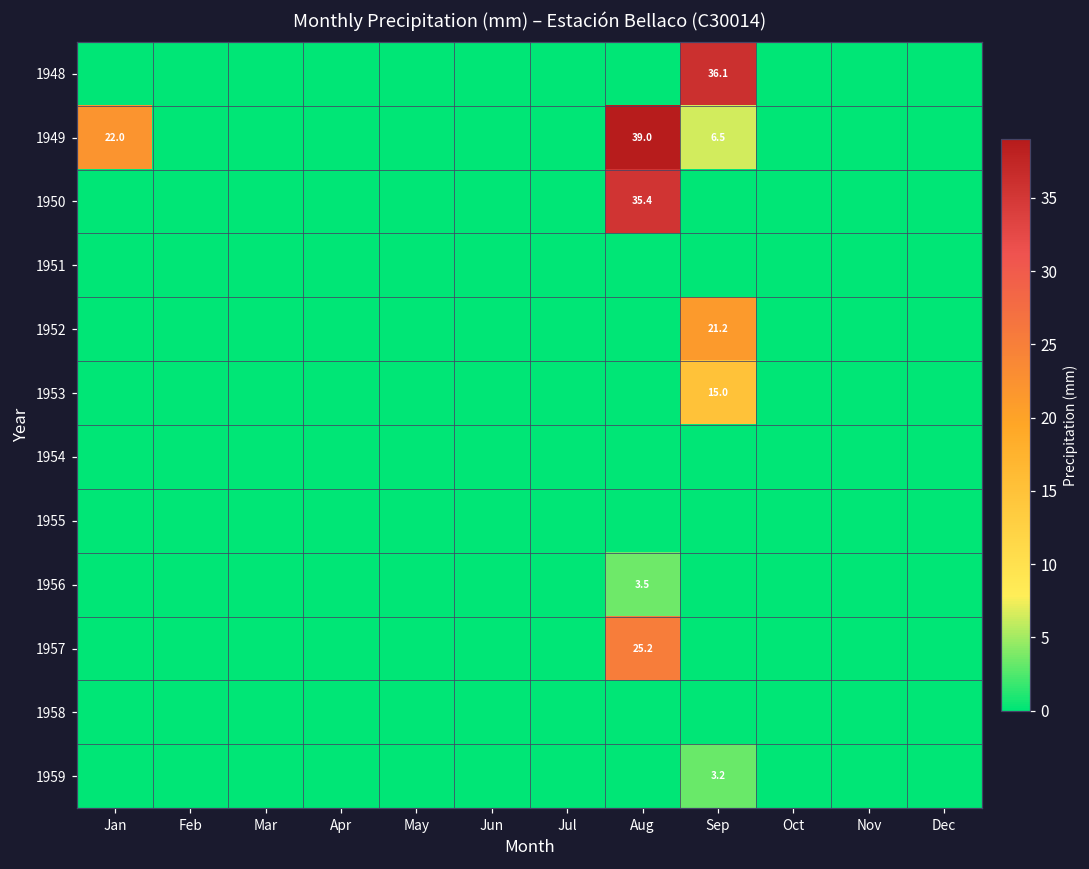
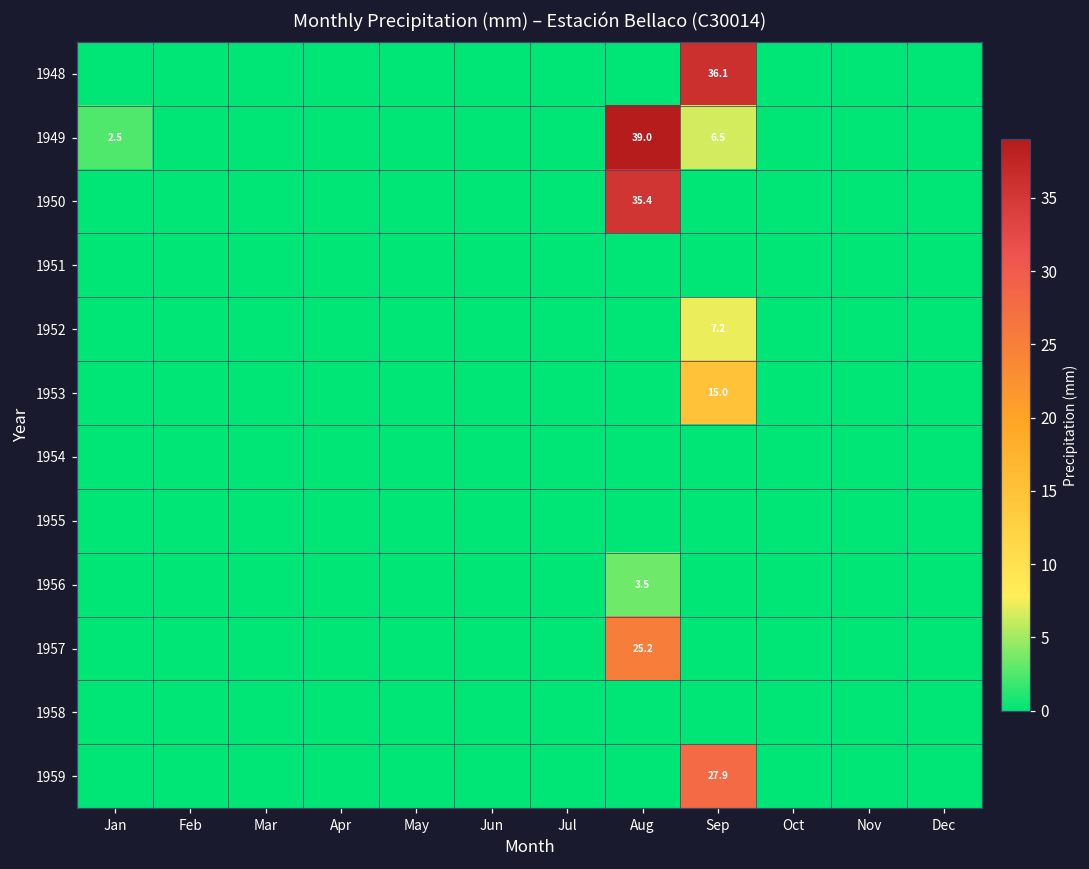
  {
    "1948": {
      "Sep": 36.1
    },
    "1949": {
-     "Jan": 22.0,
+     "Jan": 2.5,
      "Aug": 39.0,
      "Sep": 6.5
    },
    "1950": {
      "Aug": 35.4
    },
    "1952": {
-     "Sep": 21.2
+     "Sep": 7.2
    },
    "1953": {
      "Sep": 15.0
    },
    "1956": {
      "Aug": 3.5
    },
    "1957": {
      "Aug": 25.2
    },
    "1959": {
-     "Sep": 3.2
+     "Sep": 27.9
    }
  }
